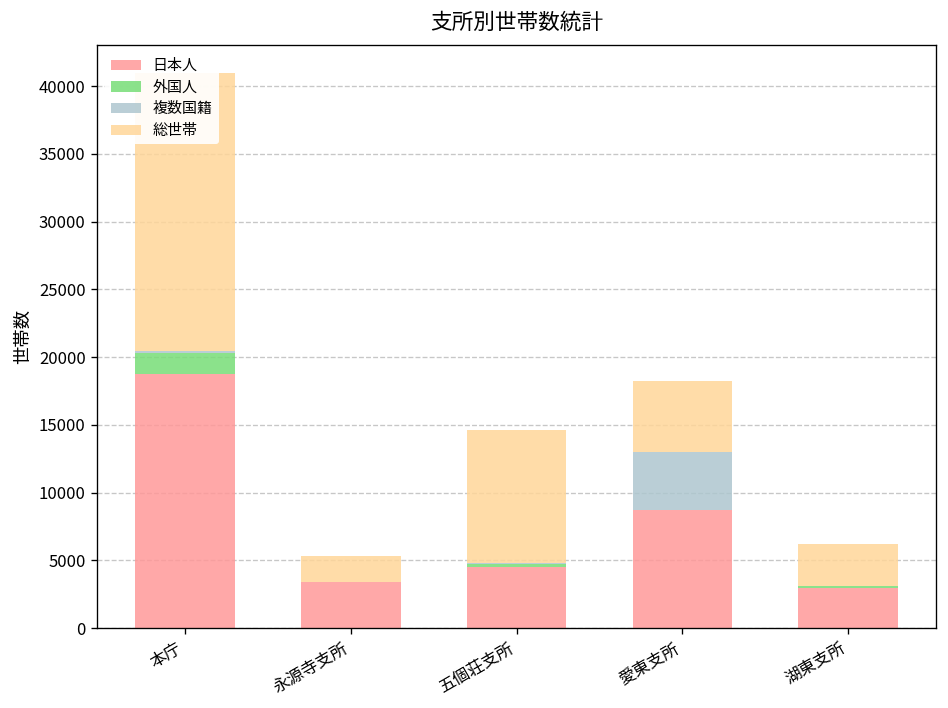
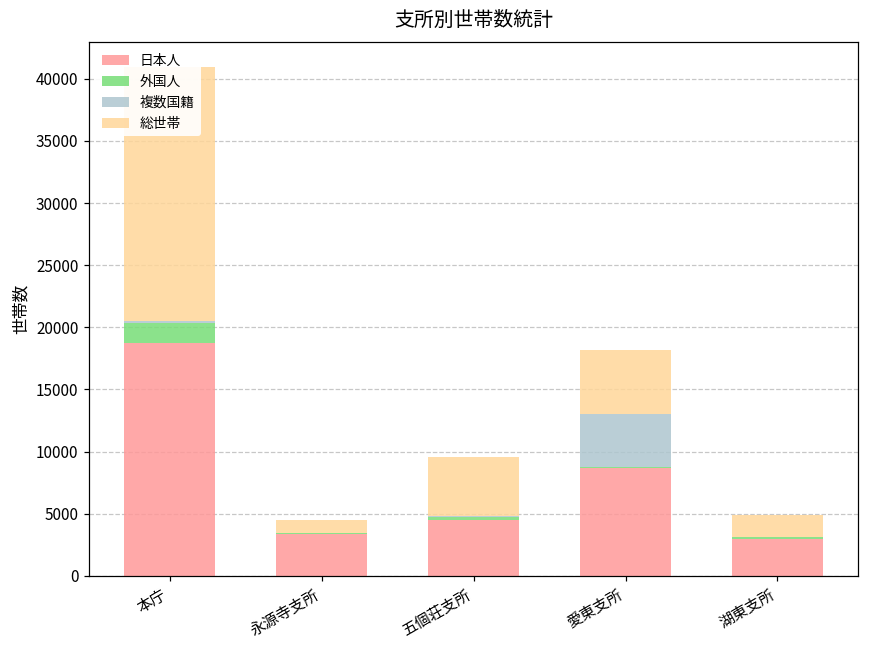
  {
    "日本人": {
      "本庁": 18700,
      "永源寺支所": 3400,
      "五個荘支所": 4500,
      "愛東支所": 8700,
      "湖東支所": 2900
    },
    "外国人": {
      "本庁": 1600,
      "五個荘支所": 200
    },
    "複数国籍": {
      "愛東支所": 4300
    },
    "総世帯": {
-     "永源寺支所": 1900,
-     "五個荘支所": 9800,
+     "永源寺支所": 1100,
+     "五個荘支所": 4800,
      "愛東支所": 5200,
-     "湖東支所": 3100
+     "湖東支所": 1800
    }
  }
